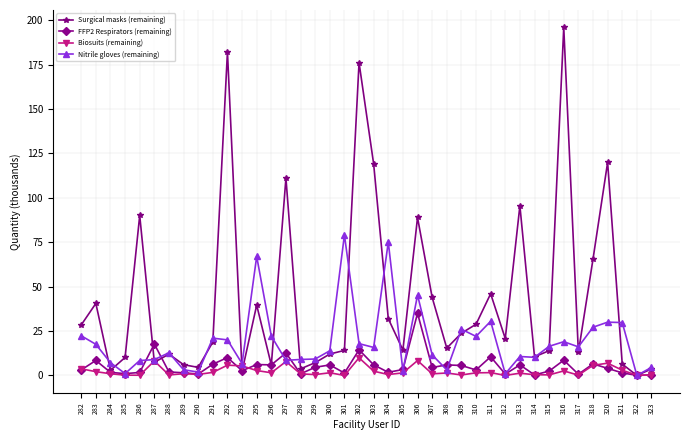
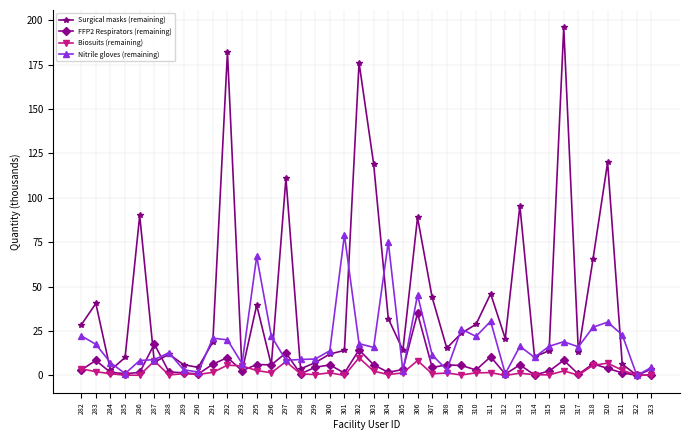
  {
    "Biosuits (remaining)": {
      "283": 2,
      "286": 0,
      "288": 0,
      "291": 2,
      "292": 6,
      "295": 3,
      "296": 2,
      "299": 0,
      "300": 2,
      "302": 10,
      "303": 2,
      "306": 8,
      "307": 1,
      "308": 1,
      "309": 0,
      "310": 1,
      "311": 2,
      "313": 1,
      "315": 0,
      "316": 3,
      "320": 7,
      "321": 3
    },
    "Nitrile gloves (remaining)": {
      "282": 22,
      "283": 18,
      "284": 7,
      "286": 8,
      "289": 3,
      "291": 21,
      "292": 20,
      "295": 67,
      "296": 22,
      "298": 9,
      "299": 9,
      "300": 14,
      "301": 79,
      "302": 18,
      "303": 16,
      "304": 75,
      "306": 45,
      "307": 12,
      "308": 3,
      "309": 26,
      "310": 22,
      "311": 31,
-     "313": 11,
+     "313": 16,
      "315": 16,
      "316": 19,
      "317": 16,
      "318": 27,
      "320": 30,
-     "321": 30
+     "321": 23
    }
  }
